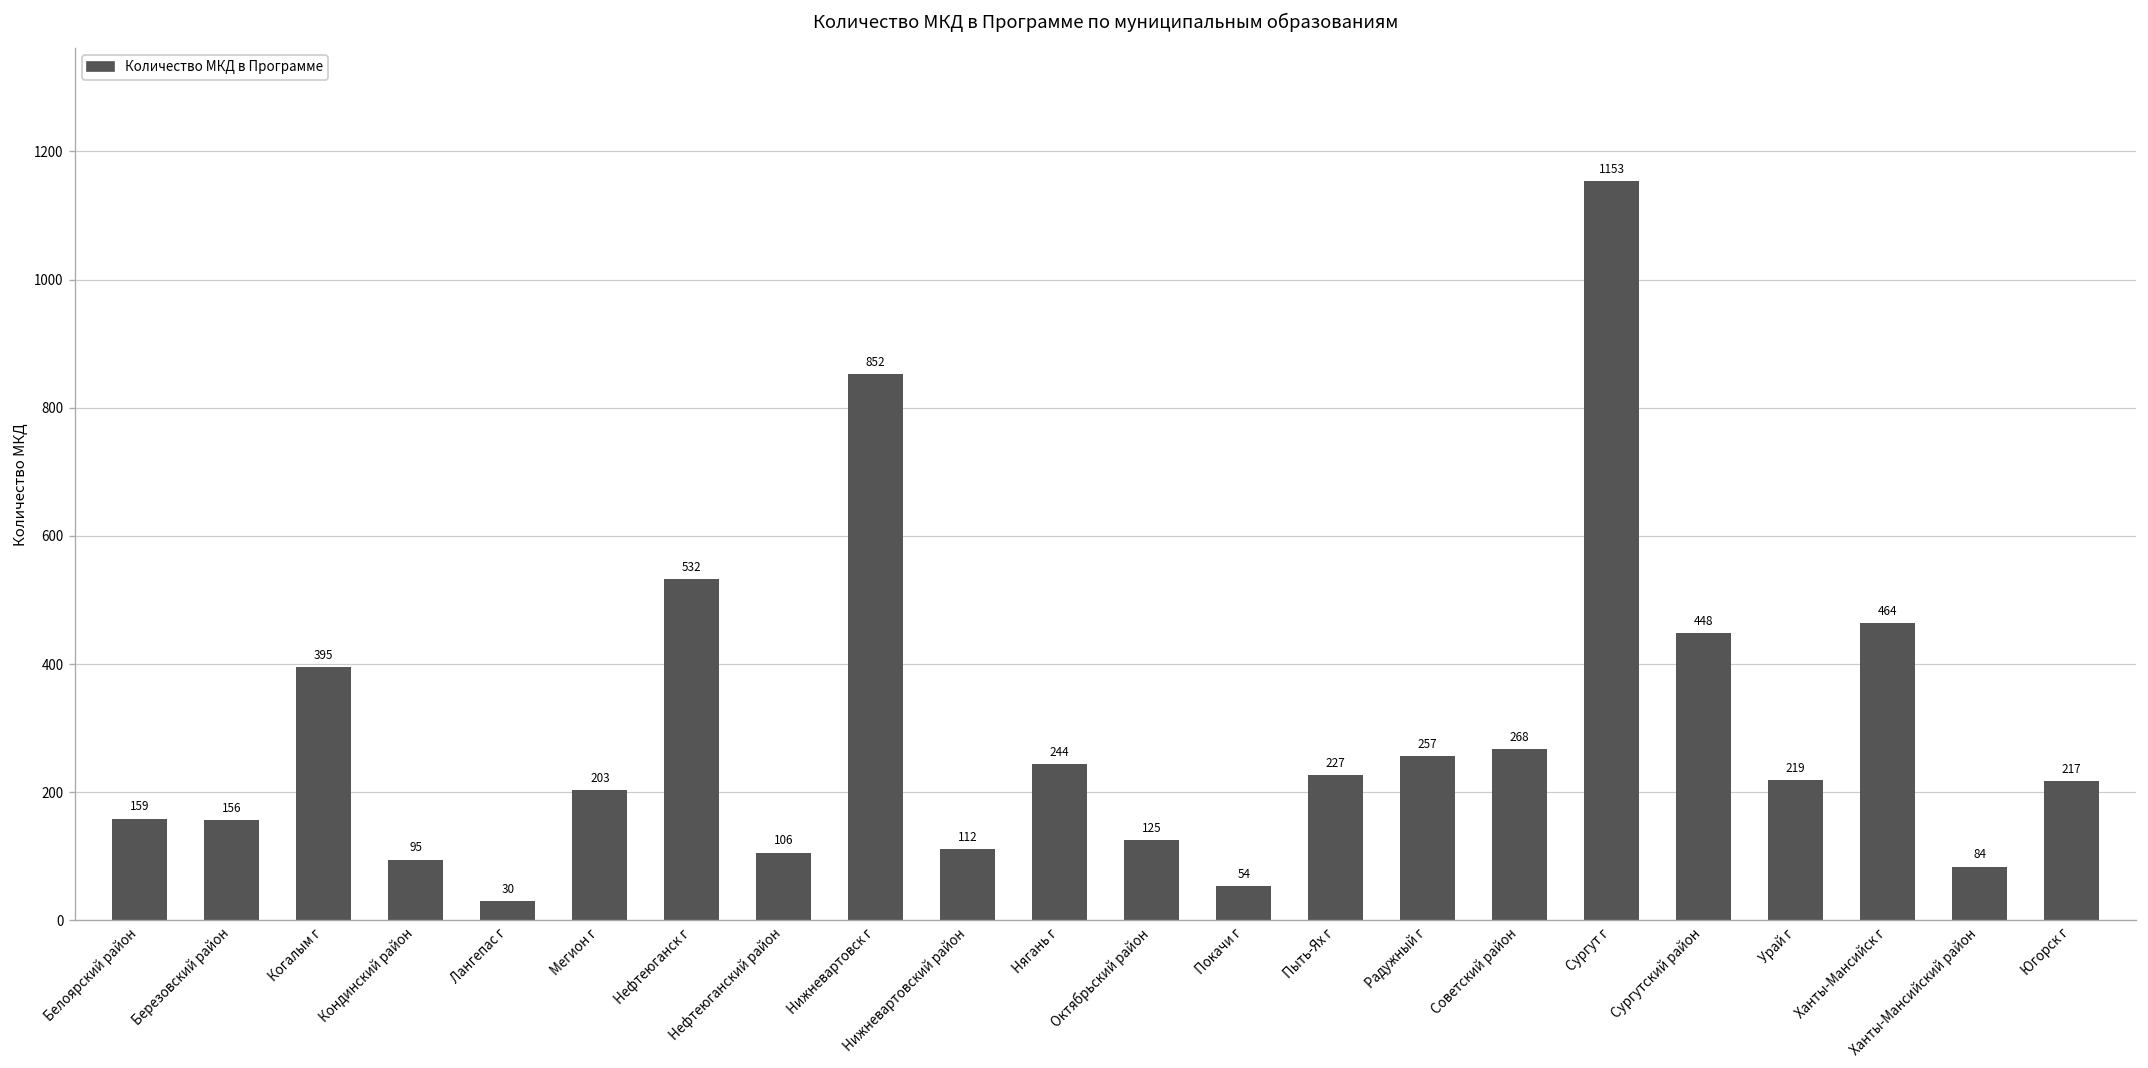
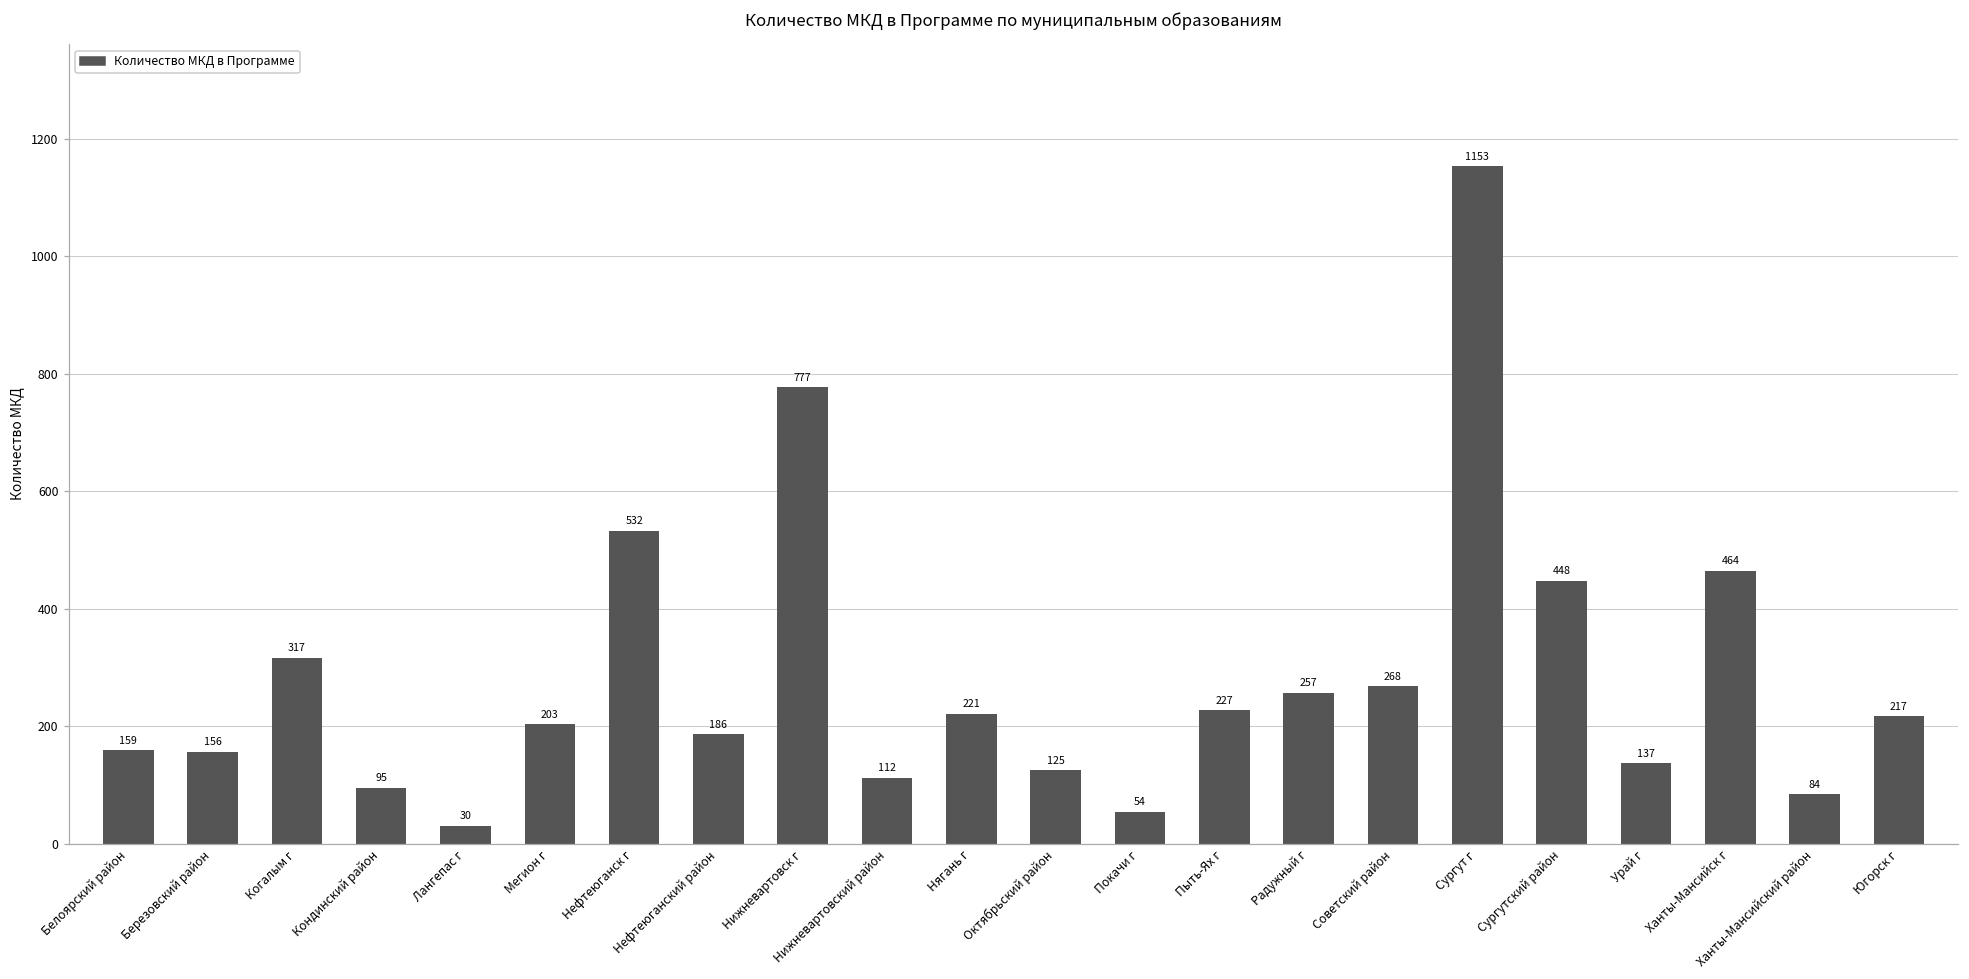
  {
    "Белоярский район": 159,
    "Березовский район": 156,
-   "Когалым г": 395,
+   "Когалым г": 317,
    "Кондинский район": 95,
    "Лангепас г": 30,
    "Мегион г": 203,
    "Нефтеюганск г": 532,
-   "Нефтеюганский район": 106,
-   "Нижневартовск г": 852,
+   "Нефтеюганский район": 186,
+   "Нижневартовск г": 777,
    "Нижневартовский район": 112,
-   "Нягань г": 244,
+   "Нягань г": 221,
    "Октябрьский район": 125,
    "Покачи г": 54,
    "Пыть-Ях г": 227,
    "Радужный г": 257,
    "Советский район": 268,
    "Сургут г": 1153,
    "Сургутский район": 448,
-   "Урай г": 219,
+   "Урай г": 137,
    "Ханты-Мансийск г": 464,
    "Ханты-Мансийский район": 84,
    "Югорск г": 217
  }
